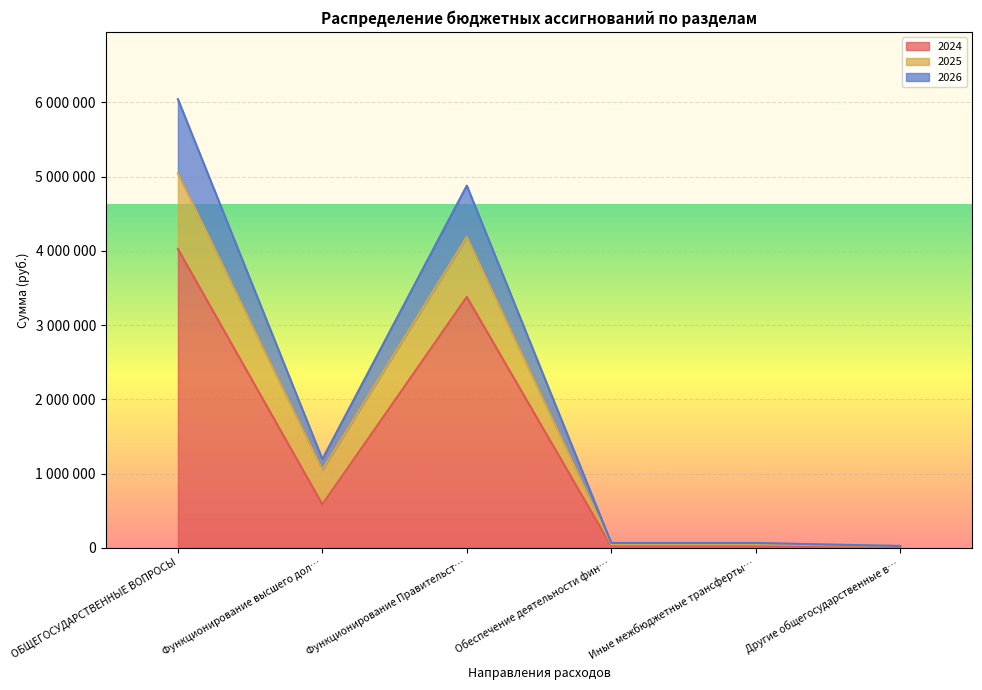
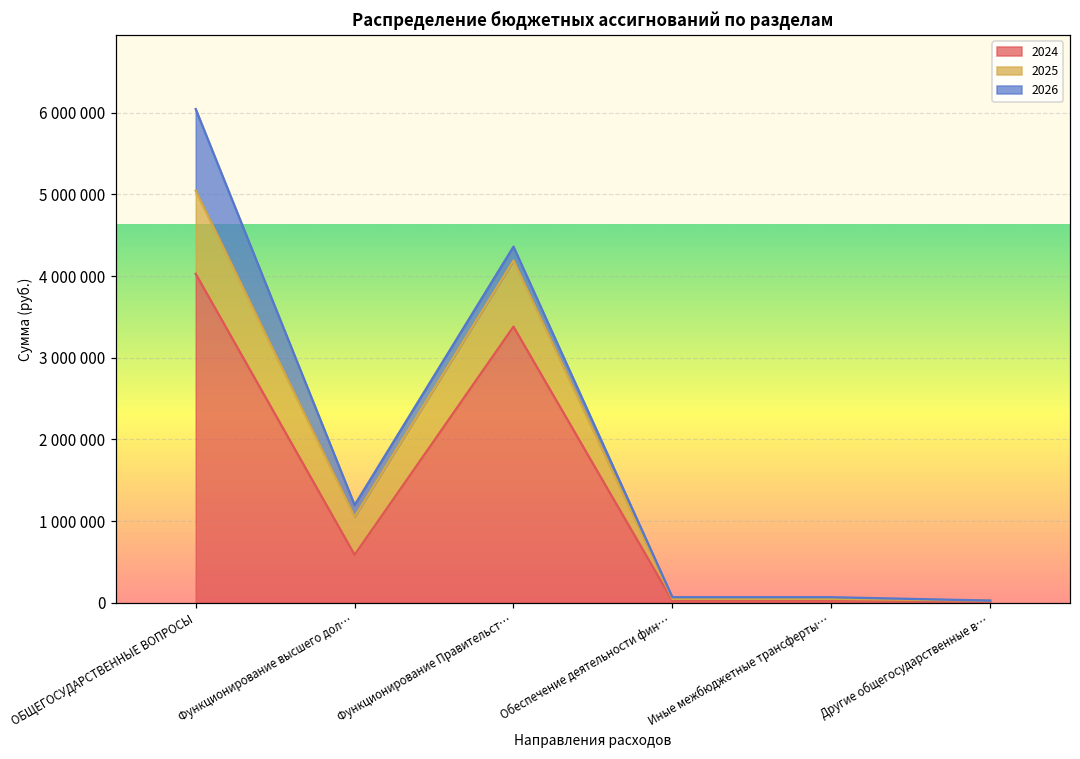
  {
    "2024": {
      "ОБЩЕГОСУДАРСТВЕННЫЕ ВОПРОСЫ": 4000000,
      "Функционирование высшего дол…": 600000,
      "Функционирование Правительст…": 3400000
    },
    "2025": {
      "ОБЩЕГОСУДАРСТВЕННЫЕ ВОПРОСЫ": 1000000,
      "Функционирование высшего дол…": 500000,
      "Функционирование Правительст…": 800000
    },
    "2026": {
      "ОБЩЕГОСУДАРСТВЕННЫЕ ВОПРОСЫ": 1000000,
      "Функционирование высшего дол…": 100000,
-     "Функционирование Правительст…": 700000
+     "Функционирование Правительст…": 200000
    }
  }
